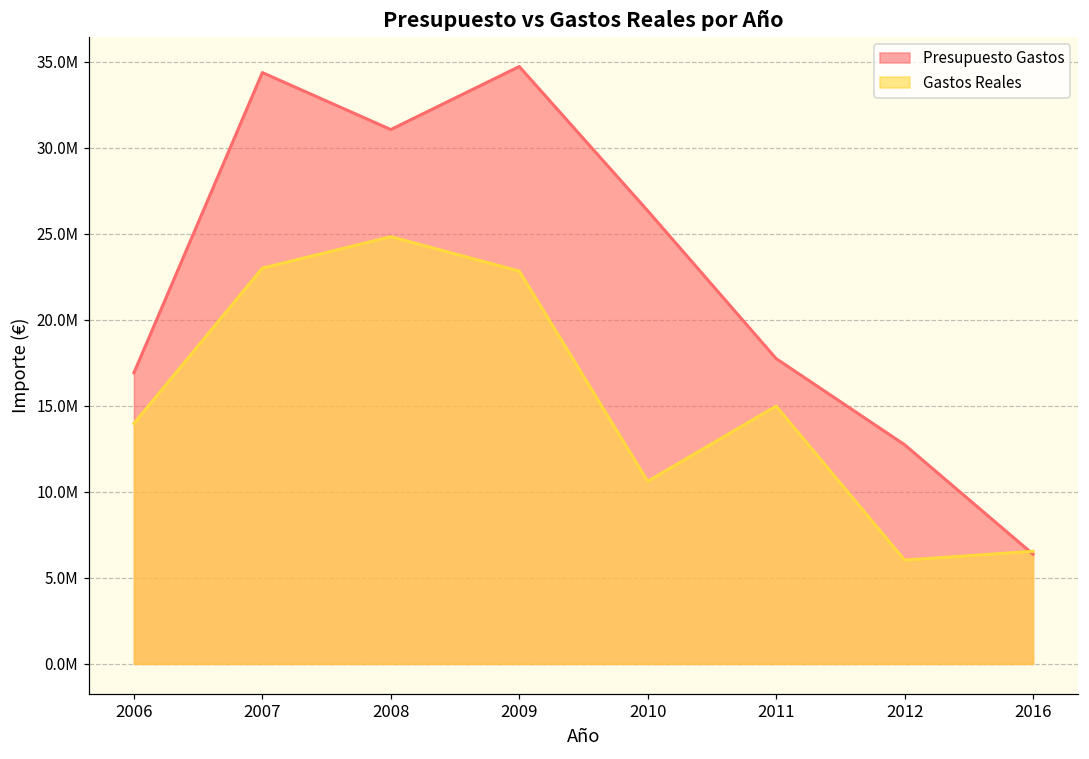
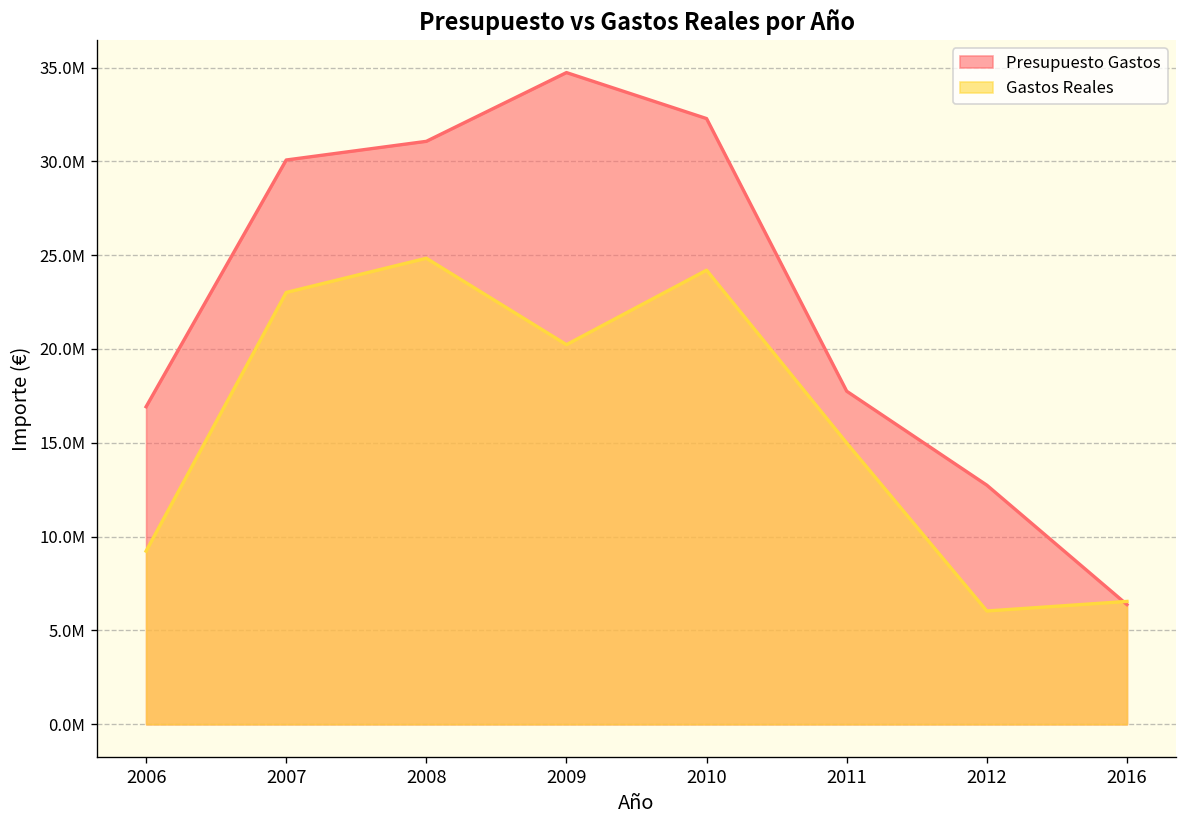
  {
    "Presupuesto Gastos": {
      "2006": 16900000,
-     "2007": 34400000,
+     "2007": 30100000,
      "2008": 31100000,
      "2009": 34700000,
-     "2010": 26300000,
+     "2010": 32300000,
      "2011": 17700000,
      "2012": 12700000,
      "2016": 6400000
    },
    "Gastos Reales": {
-     "2006": 14000000,
+     "2006": 9200000,
      "2007": 23000000,
      "2008": 24800000,
-     "2009": 22800000,
-     "2010": 10600000,
+     "2009": 20200000,
+     "2010": 24200000,
      "2011": 15000000,
      "2012": 6000000,
      "2016": 6500000
    }
  }
